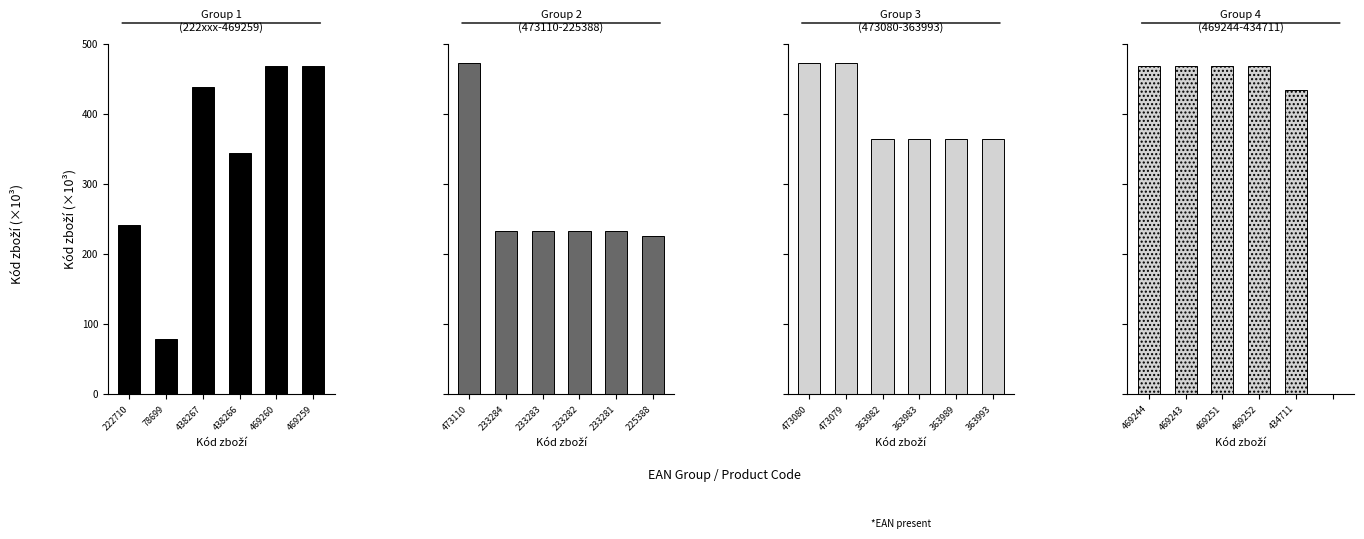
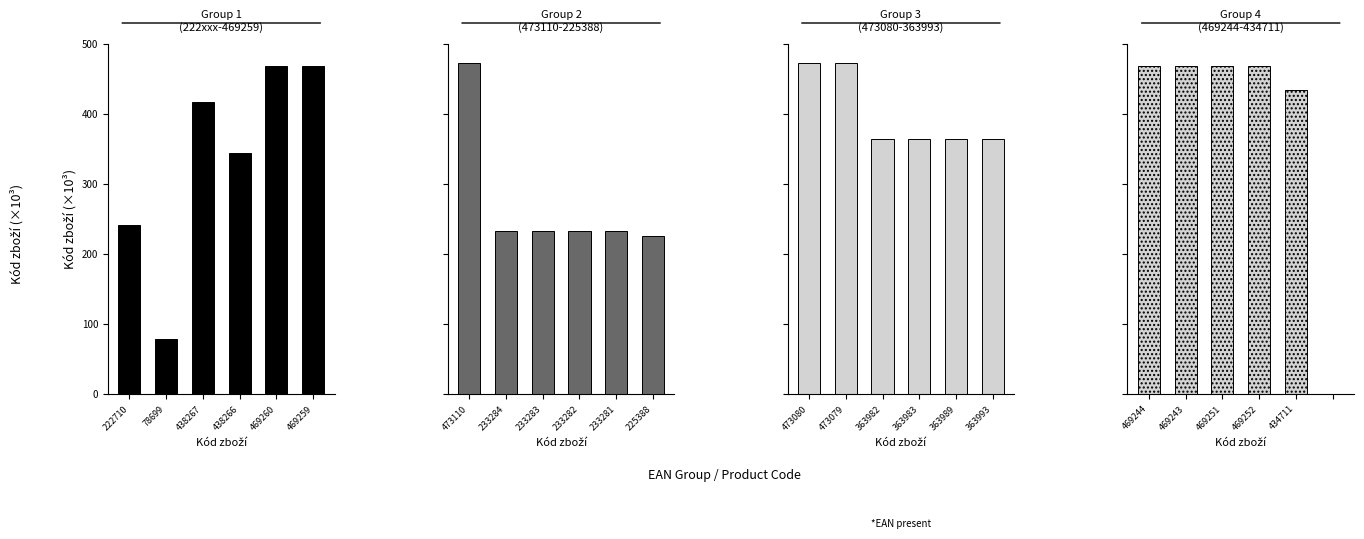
  {
    "Group 1 (222xxx-469259)": {
      "222710": 240,
      "78699": 80,
-     "438267": 440,
+     "438267": 420,
      "438266": 340,
      "469260": 470,
      "469259": 470
    }
  }
